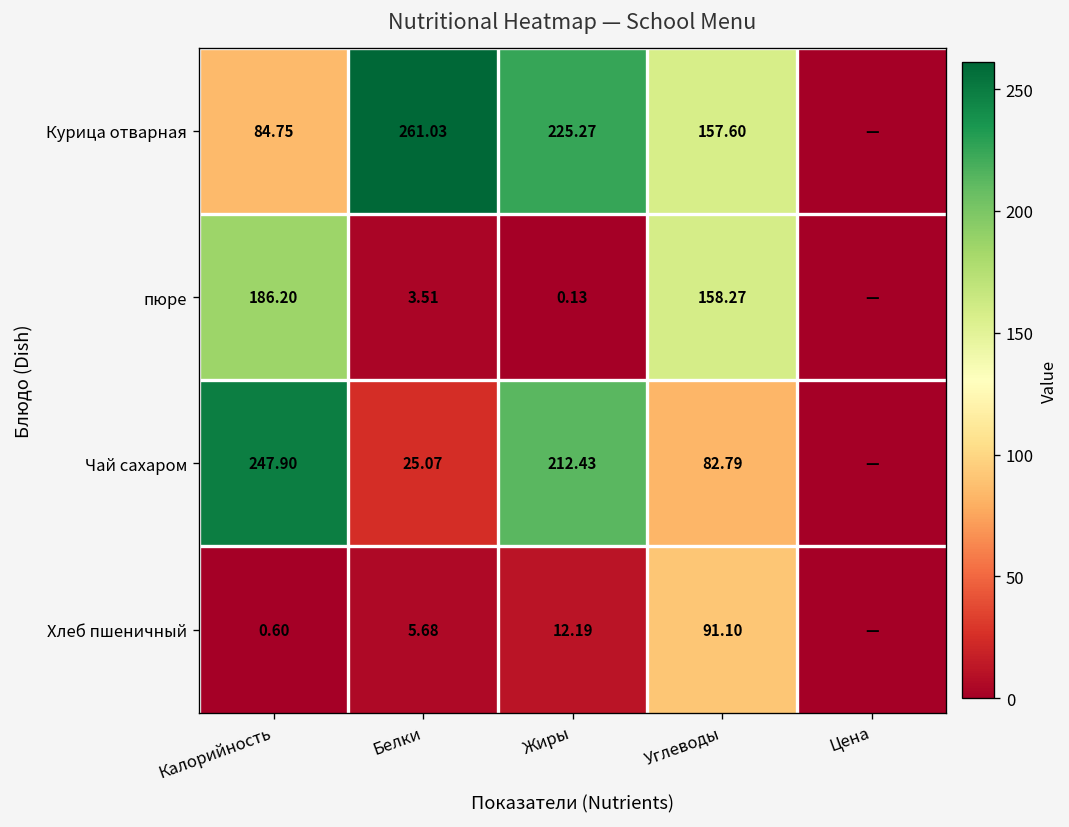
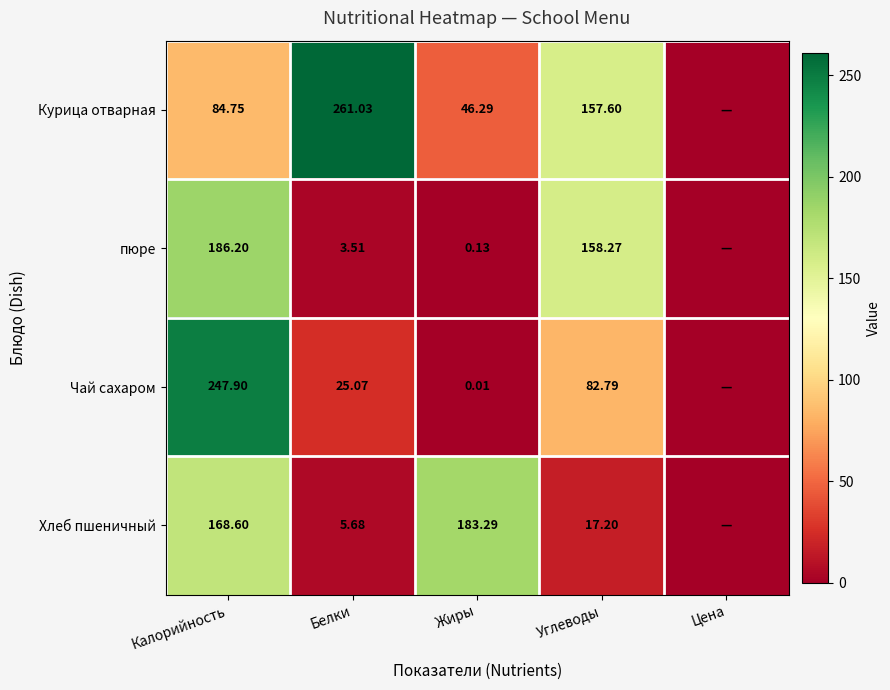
  {
    "Курица отварная": {
      "Калорийность": 84.75,
      "Белки": 261.03,
-     "Жиры": 225.27,
+     "Жиры": 46.29,
      "Углеводы": 157.60
    },
    "пюре": {
      "Калорийность": 186.20,
      "Белки": 3.51,
      "Жиры": 0.13,
      "Углеводы": 158.27
    },
    "Чай сахаром": {
      "Калорийность": 247.90,
      "Белки": 25.07,
-     "Жиры": 212.43,
+     "Жиры": 0.01,
      "Углеводы": 82.79
    },
    "Хлеб пшеничный": {
-     "Калорийность": 0.60,
+     "Калорийность": 168.60,
      "Белки": 5.68,
-     "Жиры": 12.19,
-     "Углеводы": 91.10
+     "Жиры": 183.29,
+     "Углеводы": 17.20
    }
  }
